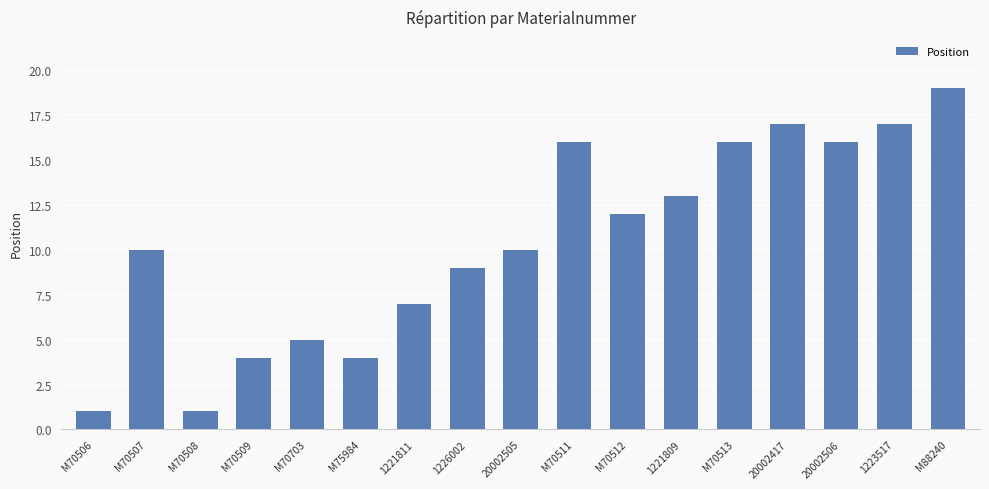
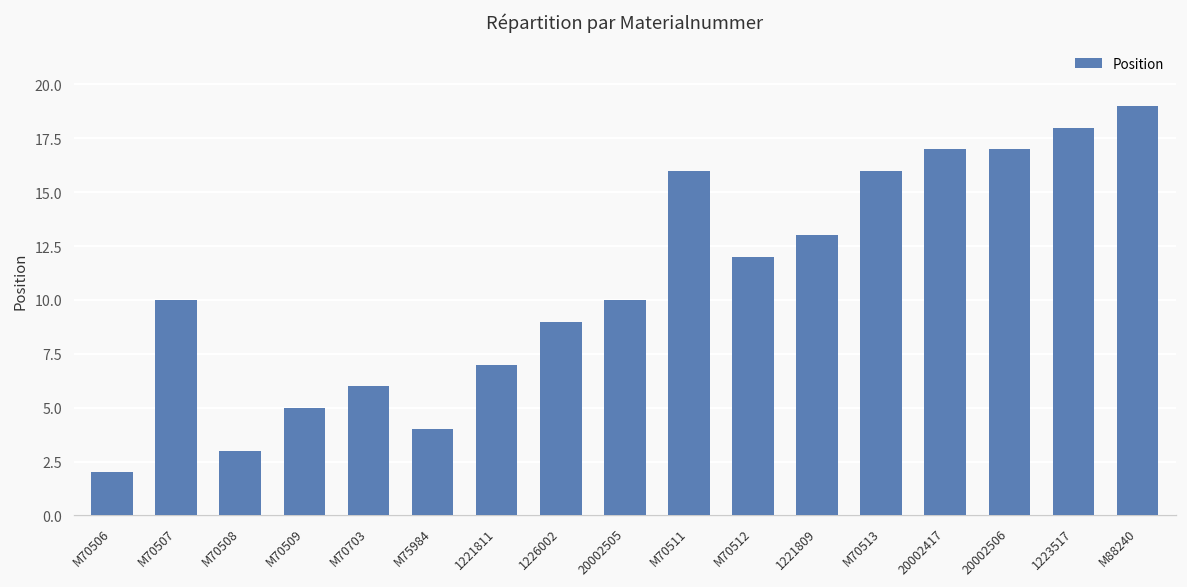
  {
-   "M70506": 1,
+   "M70506": 2,
    "M70507": 10,
-   "M70508": 1,
-   "M70509": 4,
-   "M70703": 5,
+   "M70508": 3,
+   "M70509": 5,
+   "M70703": 6,
    "M75984": 4,
    "1221811": 7,
    "1226002": 9,
    "20002505": 10,
    "M70511": 16,
    "M70512": 12,
    "1221809": 13,
    "M70513": 16,
    "20002417": 17,
-   "20002506": 16,
-   "1223517": 17,
+   "20002506": 17,
+   "1223517": 18,
    "M88240": 19
  }
